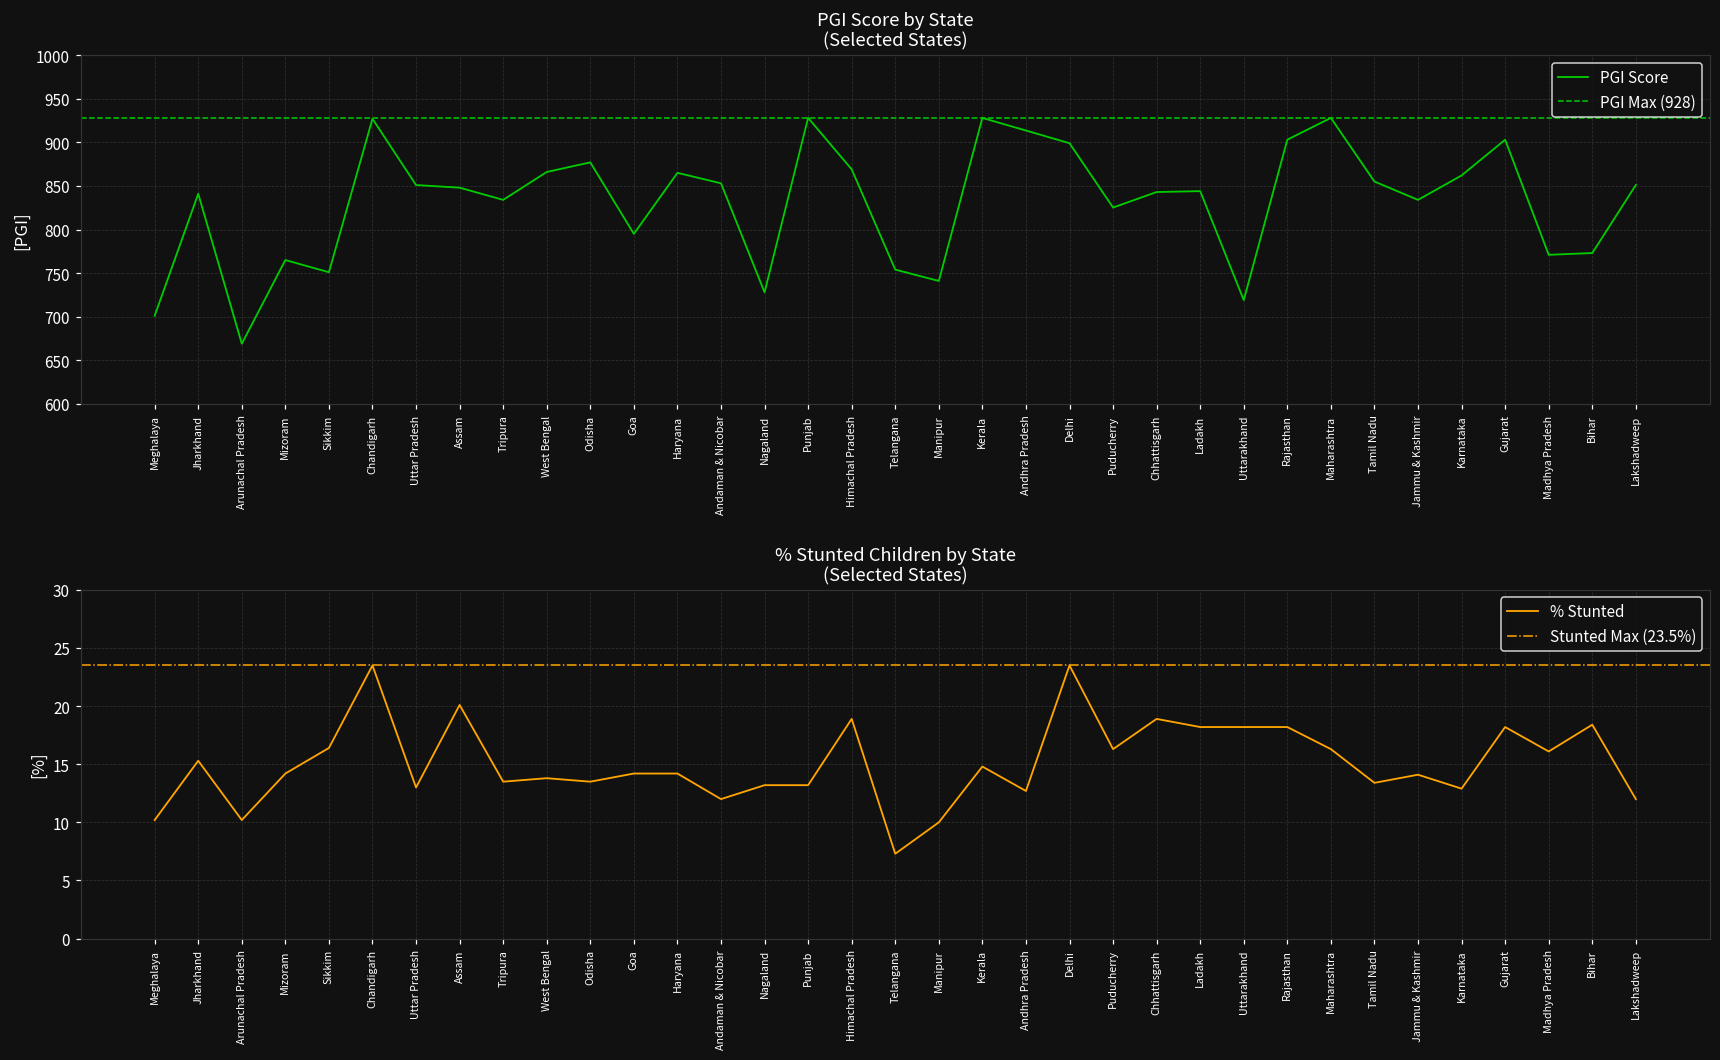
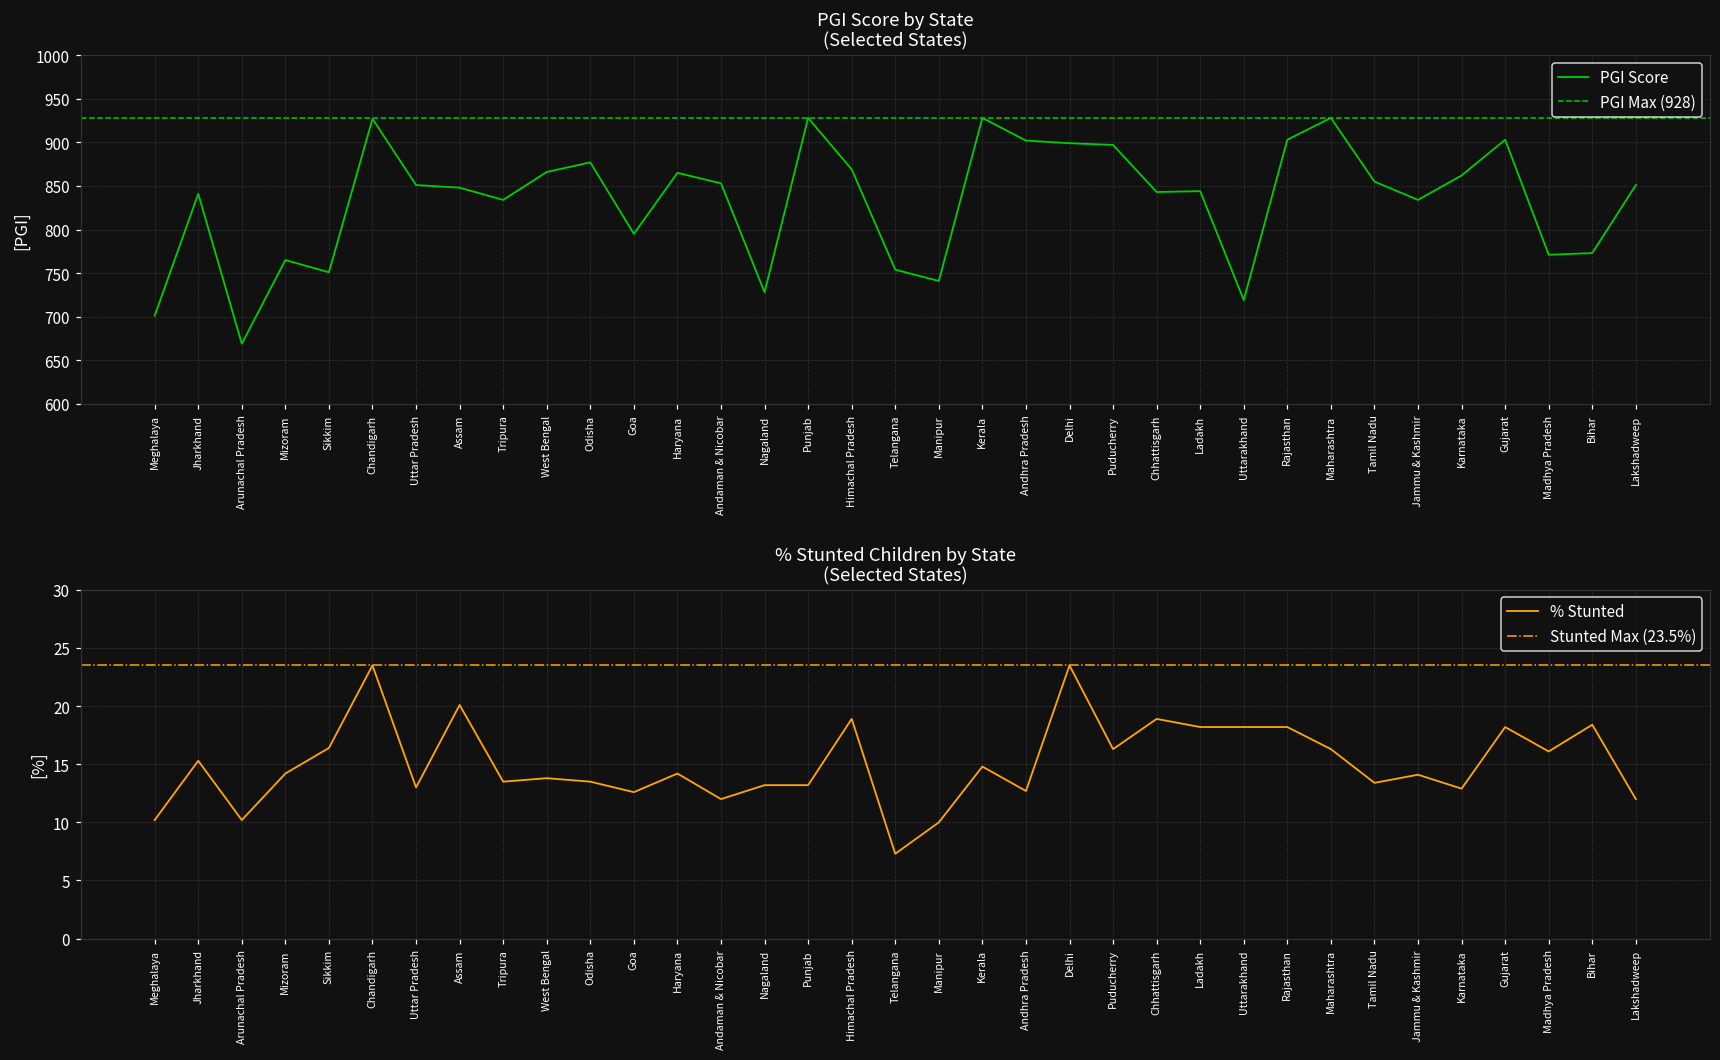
  {
    "PGI Score by State (Selected States)": {
      "Meghalaya": 700,
      "Jharkhand": 840,
      "Arunachal Pradesh": 670,
      "Mizoram": 770,
      "Sikkim": 750,
      "Chandigarh": 930,
      "Uttar Pradesh": 850,
      "Assam": 850,
      "Tripura": 830,
      "West Bengal": 870,
      "Odisha": 880,
      "Goa": 800,
      "Haryana": 870,
      "Andaman & Nicobar": 850,
      "Nagaland": 730,
      "Punjab": 930,
      "Himachal Pradesh": 870,
      "Telangana": 750,
      "Manipur": 740,
      "Kerala": 930,
-     "Andhra Pradesh": 910,
+     "Andhra Pradesh": 900,
      "Delhi": 900,
-     "Puducherry": 830,
+     "Puducherry": 900,
      "Chhattisgarh": 840,
      "Ladakh": 840,
      "Uttarakhand": 720,
      "Rajasthan": 900,
      "Maharashtra": 930,
      "Tamil Nadu": 860,
      "Jammu & Kashmir": 830,
      "Karnataka": 860,
      "Gujarat": 900,
      "Madhya Pradesh": 770,
      "Bihar": 770,
      "Lakshadweep": 850
    },
    "% Stunted Children by State (Selected States)": {
      "Meghalaya": 10.2,
      "Jharkhand": 15.3,
      "Arunachal Pradesh": 10.2,
      "Mizoram": 14.2,
      "Sikkim": 16.4,
      "Chandigarh": 23.5,
      "Uttar Pradesh": 13.0,
      "Assam": 20.1,
      "Tripura": 13.5,
      "West Bengal": 13.8,
      "Odisha": 13.5,
-     "Goa": 14.2,
+     "Goa": 12.6,
      "Haryana": 14.2,
      "Andaman & Nicobar": 12.0,
      "Nagaland": 13.2,
      "Punjab": 13.2,
      "Himachal Pradesh": 18.9,
      "Telangana": 7.3,
      "Manipur": 10.0,
      "Kerala": 14.8,
      "Andhra Pradesh": 12.7,
      "Delhi": 23.5,
      "Puducherry": 16.3,
      "Chhattisgarh": 18.9,
      "Ladakh": 18.2,
      "Uttarakhand": 18.2,
      "Rajasthan": 18.2,
      "Maharashtra": 16.3,
      "Tamil Nadu": 13.4,
      "Jammu & Kashmir": 14.1,
      "Karnataka": 12.9,
      "Gujarat": 18.2,
      "Madhya Pradesh": 16.1,
      "Bihar": 18.4,
      "Lakshadweep": 12.0
    }
  }
